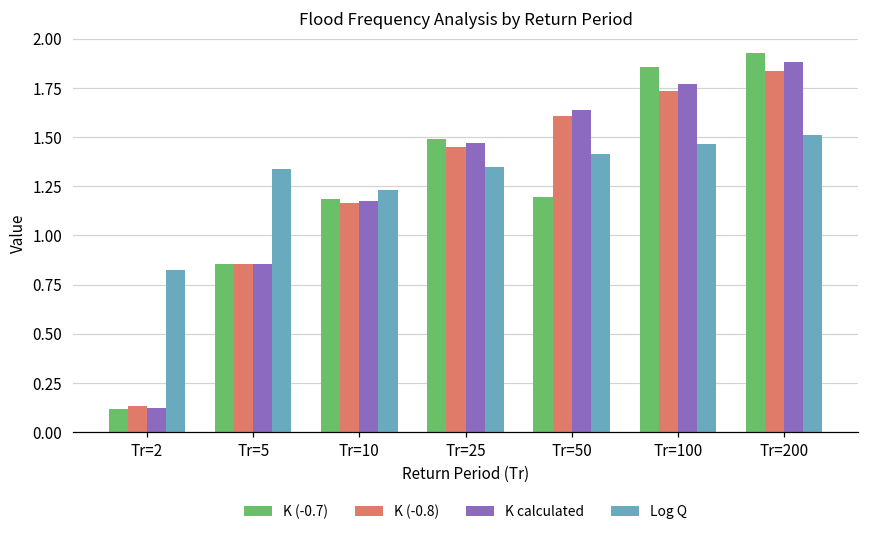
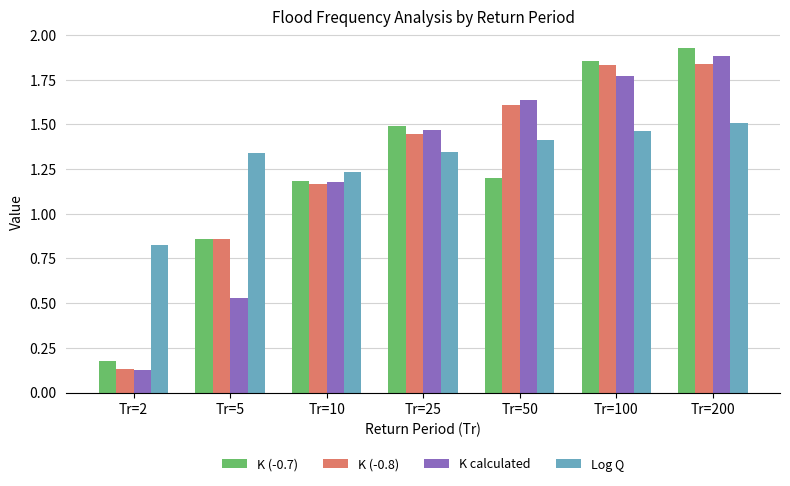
  {
    "K (-0.7)": {
-     "Tr=2": 0.12,
+     "Tr=2": 0.18,
      "Tr=5": 0.86,
      "Tr=10": 1.18,
      "Tr=25": 1.49,
      "Tr=50": 1.20,
      "Tr=100": 1.86,
      "Tr=200": 1.93
    },
    "K (-0.8)": {
      "Tr=2": 0.13,
      "Tr=5": 0.86,
      "Tr=10": 1.17,
      "Tr=25": 1.45,
      "Tr=50": 1.61,
-     "Tr=100": 1.73,
+     "Tr=100": 1.83,
      "Tr=200": 1.84
    },
    "K calculated": {
      "Tr=2": 0.12,
-     "Tr=5": 0.86,
+     "Tr=5": 0.53,
      "Tr=10": 1.17,
      "Tr=25": 1.47,
      "Tr=50": 1.64,
      "Tr=100": 1.77,
      "Tr=200": 1.88
    },
    "Log Q": {
      "Tr=2": 0.82,
      "Tr=5": 1.34,
      "Tr=10": 1.23,
      "Tr=25": 1.35,
      "Tr=50": 1.41,
      "Tr=100": 1.46,
      "Tr=200": 1.51
    }
  }
